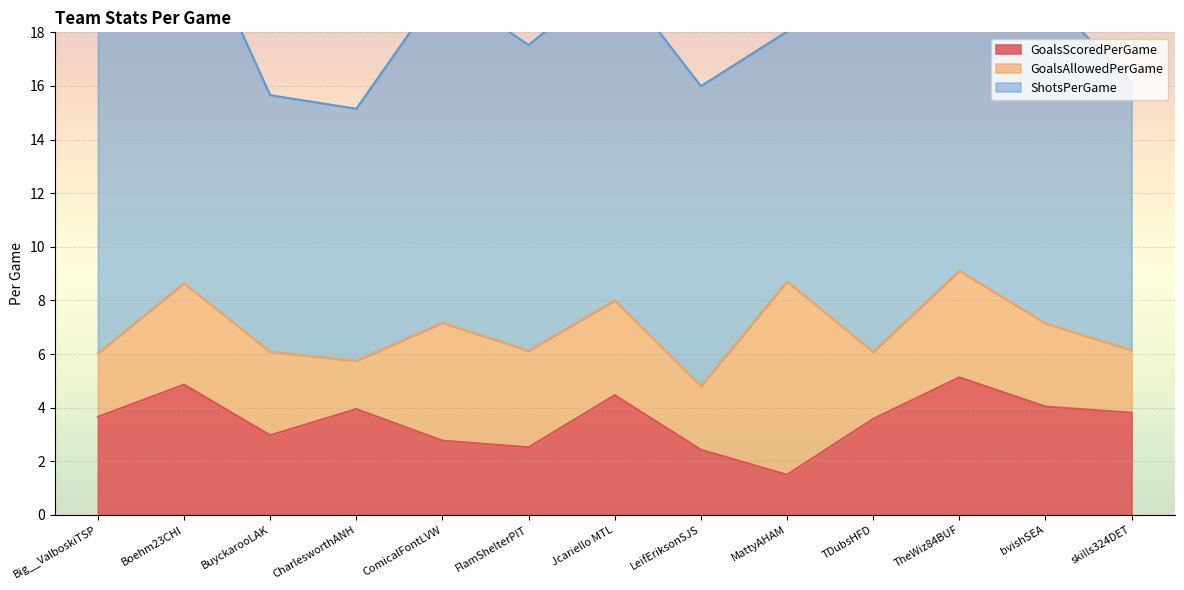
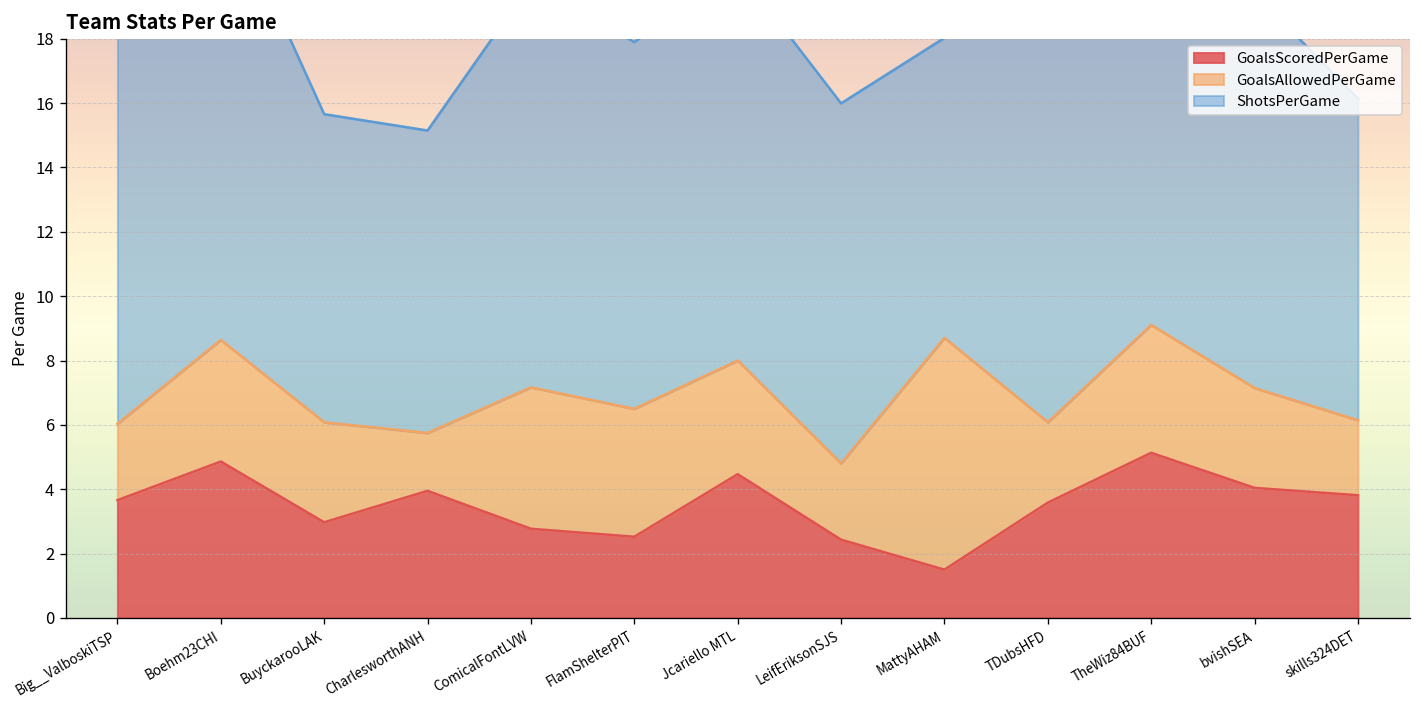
  {
    "GoalsScoredPerGame": {
      "Big__ValboskiTSP": 3.7,
      "Boehm23CHI": 4.9,
      "BuyckarooLAK": 3.0,
      "CharlesworthANH": 4.0,
      "ComicalFontLVW": 2.8,
      "FlamShelterPIT": 2.5,
      "Jcariello MTL": 4.5,
      "LeifEriksonSJS": 2.4,
      "MattyAHAM": 1.5,
      "TDubsHFD": 3.6,
      "TheWiz84BUF": 5.1,
      "bvishSEA": 4.0,
      "skills324DET": 3.8
    },
    "GoalsAllowedPerGame": {
      "Big__ValboskiTSP": 2.4,
      "Boehm23CHI": 3.8,
      "BuyckarooLAK": 3.1,
      "CharlesworthANH": 1.8,
      "ComicalFontLVW": 4.4,
-     "FlamShelterPIT": 3.6,
+     "FlamShelterPIT": 4.0,
      "Jcariello MTL": 3.5,
      "LeifEriksonSJS": 2.4,
      "MattyAHAM": 7.2,
      "TDubsHFD": 2.5,
      "TheWiz84BUF": 4.0,
      "bvishSEA": 3.1,
      "skills324DET": 2.3
    },
    "ShotsPerGame": {
      "BuyckarooLAK": 9.6,
      "CharlesworthANH": 9.4,
      "FlamShelterPIT": 11.4,
      "LeifEriksonSJS": 11.2,
      "MattyAHAM": 9.3
    }
  }
